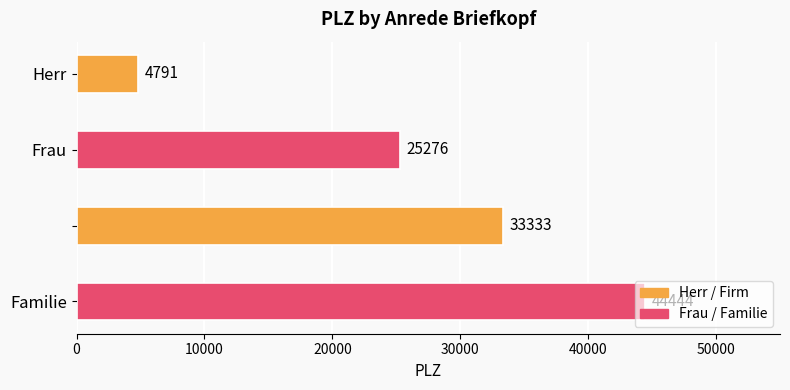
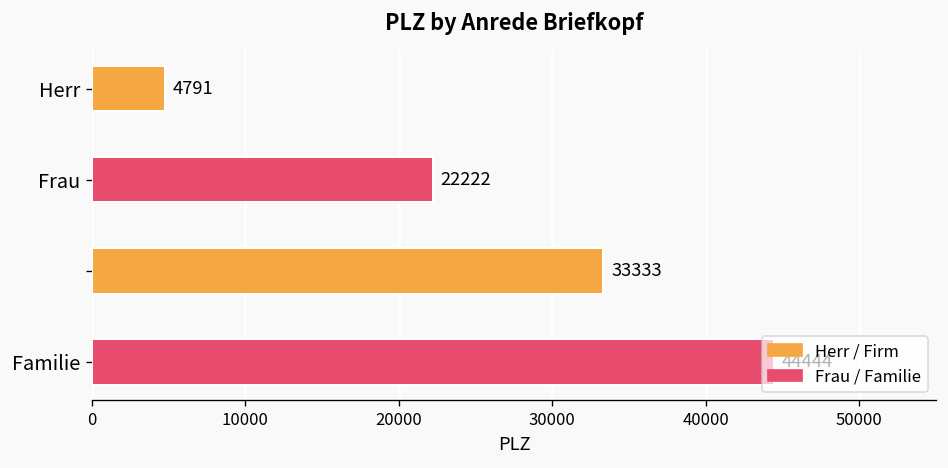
  {
    "Herr": 4791,
-   "Frau": 25276
+   "Frau": 22222
  }
